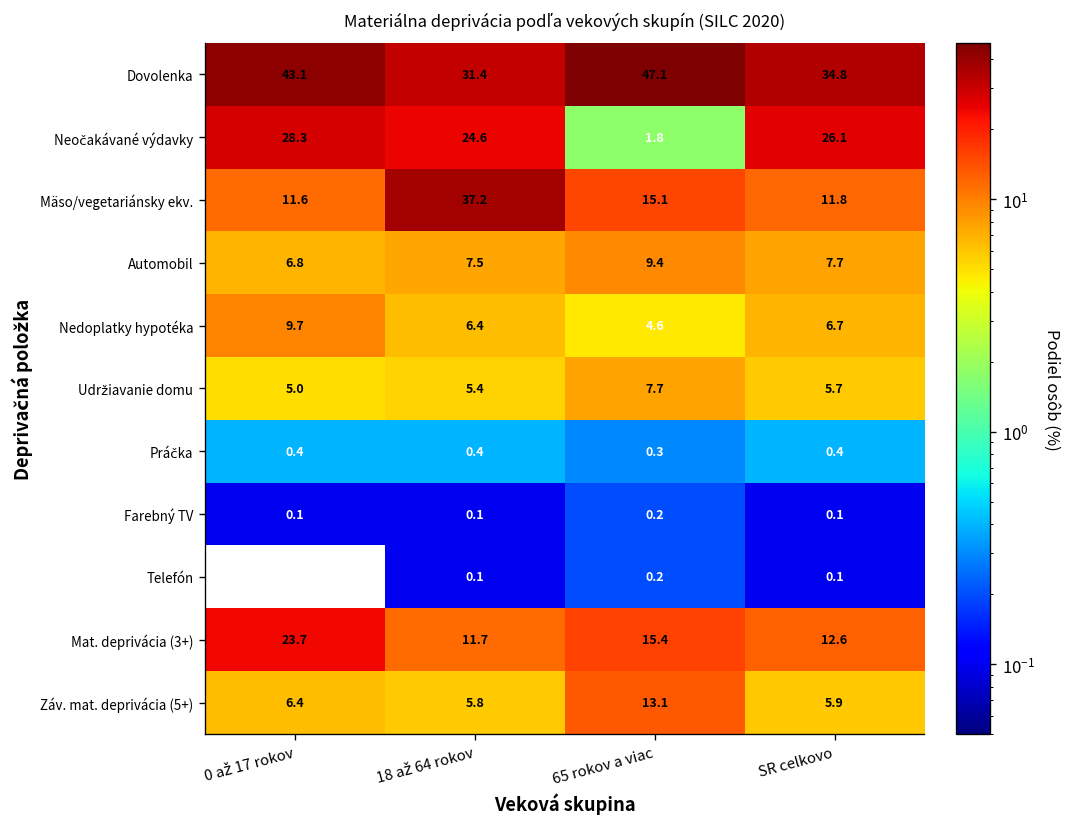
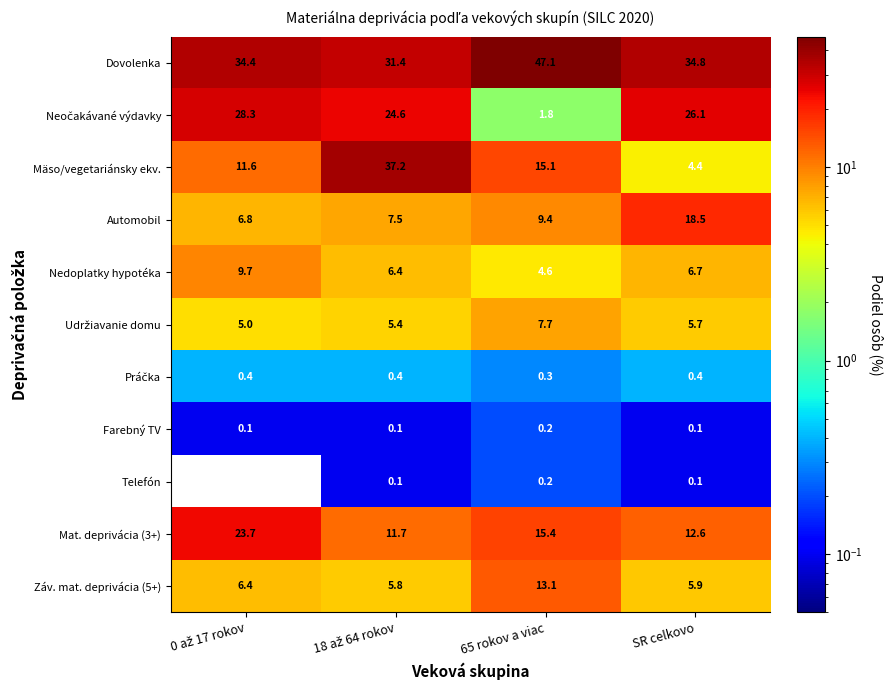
  {
    "Dovolenka": {
-     "0 až 17 rokov": 43.1,
+     "0 až 17 rokov": 34.4,
      "18 až 64 rokov": 31.4,
      "65 rokov a viac": 47.1,
      "SR celkovo": 34.8
    },
    "Neočakávané výdavky": {
      "0 až 17 rokov": 28.3,
      "18 až 64 rokov": 24.6,
      "65 rokov a viac": 1.8,
      "SR celkovo": 26.1
    },
    "Mäso/vegetariánsky ekv.": {
      "0 až 17 rokov": 11.6,
      "18 až 64 rokov": 37.2,
      "65 rokov a viac": 15.1,
-     "SR celkovo": 11.8
+     "SR celkovo": 4.4
    },
    "Automobil": {
      "0 až 17 rokov": 6.8,
      "18 až 64 rokov": 7.5,
      "65 rokov a viac": 9.4,
-     "SR celkovo": 7.7
+     "SR celkovo": 18.5
    },
    "Nedoplatky hypotéka": {
      "0 až 17 rokov": 9.7,
      "18 až 64 rokov": 6.4,
      "65 rokov a viac": 4.6,
      "SR celkovo": 6.7
    },
    "Udržiavanie domu": {
      "0 až 17 rokov": 5.0,
      "18 až 64 rokov": 5.4,
      "65 rokov a viac": 7.7,
      "SR celkovo": 5.7
    },
    "Práčka": {
      "0 až 17 rokov": 0.4,
      "18 až 64 rokov": 0.4,
      "65 rokov a viac": 0.3,
      "SR celkovo": 0.4
    },
    "Farebný TV": {
      "0 až 17 rokov": 0.1,
      "18 až 64 rokov": 0.1,
      "65 rokov a viac": 0.2,
      "SR celkovo": 0.1
    },
    "Telefón": {
      "18 až 64 rokov": 0.1,
      "65 rokov a viac": 0.2,
      "SR celkovo": 0.1
    },
    "Mat. deprivácia (3+)": {
      "0 až 17 rokov": 23.7,
      "18 až 64 rokov": 11.7,
      "65 rokov a viac": 15.4,
      "SR celkovo": 12.6
    },
    "Záv. mat. deprivácia (5+)": {
      "0 až 17 rokov": 6.4,
      "18 až 64 rokov": 5.8,
      "65 rokov a viac": 13.1,
      "SR celkovo": 5.9
    }
  }
